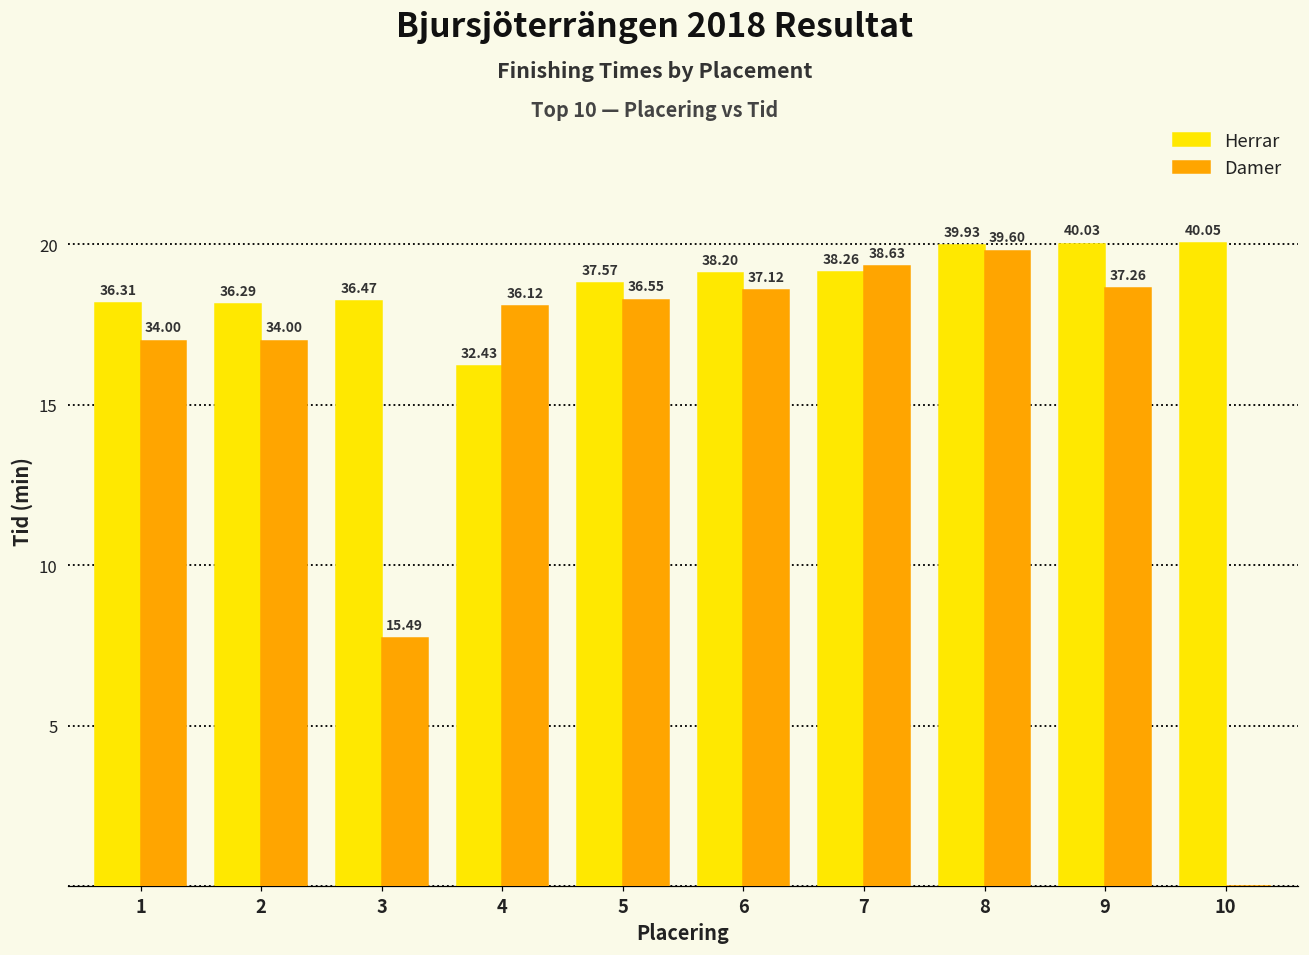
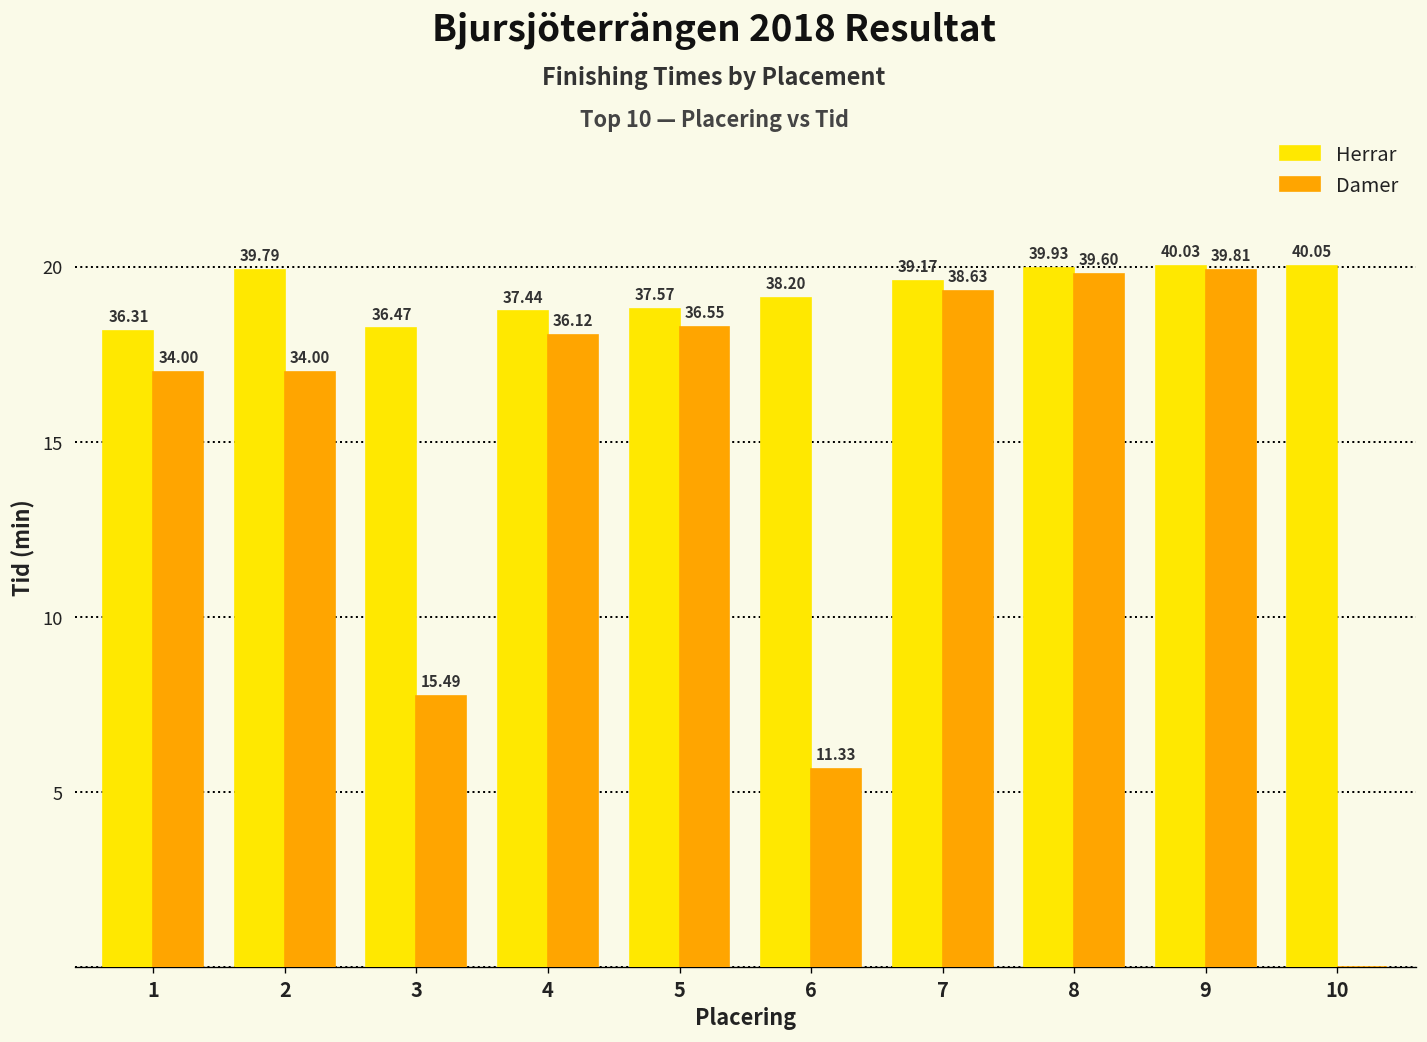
  {
    "Herrar": {
      "1": 36.31,
-     "2": 36.29,
+     "2": 39.79,
      "3": 36.47,
-     "4": 32.43,
+     "4": 37.44,
      "5": 37.57,
      "6": 38.20,
-     "7": 38.26,
+     "7": 39.17,
      "8": 39.93,
      "9": 40.03,
      "10": 40.05
    },
    "Damer": {
      "1": 34.00,
      "2": 34.00,
      "3": 15.49,
      "4": 36.12,
      "5": 36.55,
-     "6": 37.12,
+     "6": 11.33,
      "7": 38.63,
      "8": 39.60,
-     "9": 37.26
+     "9": 39.81
    }
  }
